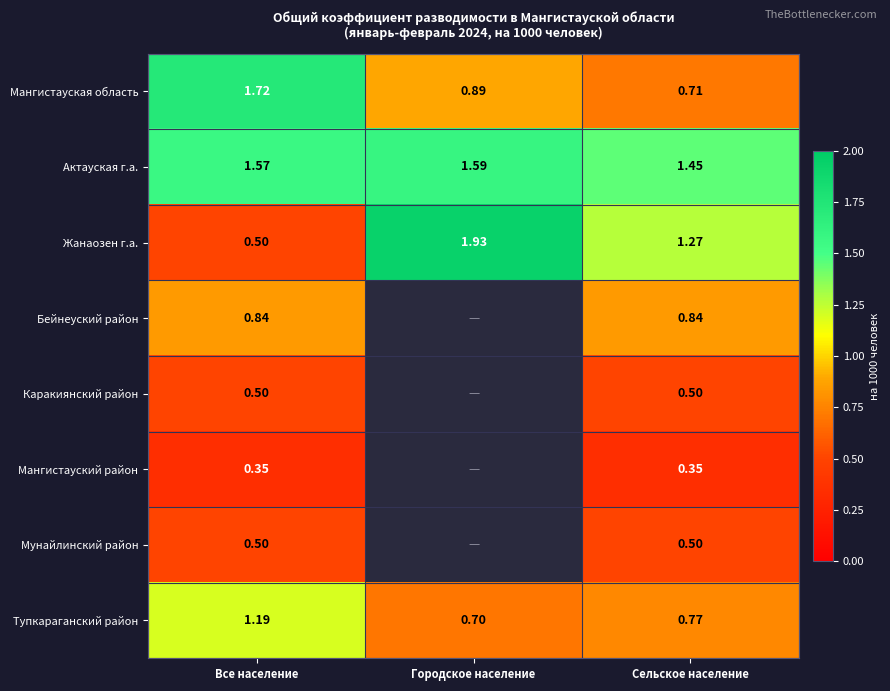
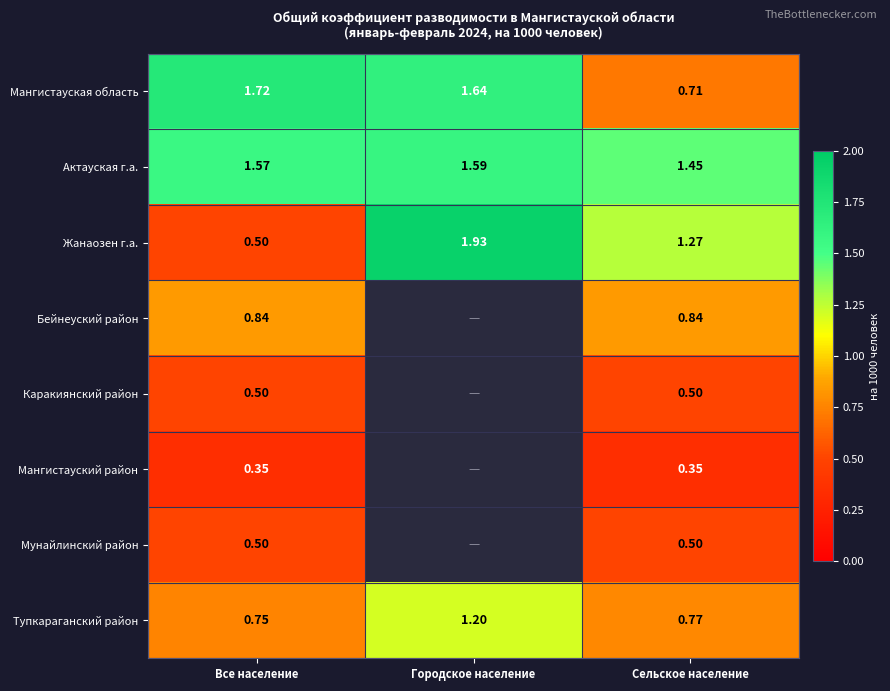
  {
    "Мангистауская область": {
      "Все население": 1.72,
-     "Городское население": 0.89,
+     "Городское население": 1.64,
      "Сельское население": 0.71
    },
    "Актауская г.а.": {
      "Все население": 1.57,
      "Городское население": 1.59,
      "Сельское население": 1.45
    },
    "Жанаозен г.а.": {
      "Все население": 0.50,
      "Городское население": 1.93,
      "Сельское население": 1.27
    },
    "Бейнеуский район": {
      "Все население": 0.84,
      "Сельское население": 0.84
    },
    "Каракиянский район": {
      "Все население": 0.50,
      "Сельское население": 0.50
    },
    "Мангистауский район": {
      "Все население": 0.35,
      "Сельское население": 0.35
    },
    "Мунайлинский район": {
      "Все население": 0.50,
      "Сельское население": 0.50
    },
    "Тупкараганский район": {
-     "Все население": 1.19,
-     "Городское население": 0.70,
+     "Все население": 0.75,
+     "Городское население": 1.20,
      "Сельское население": 0.77
    }
  }
